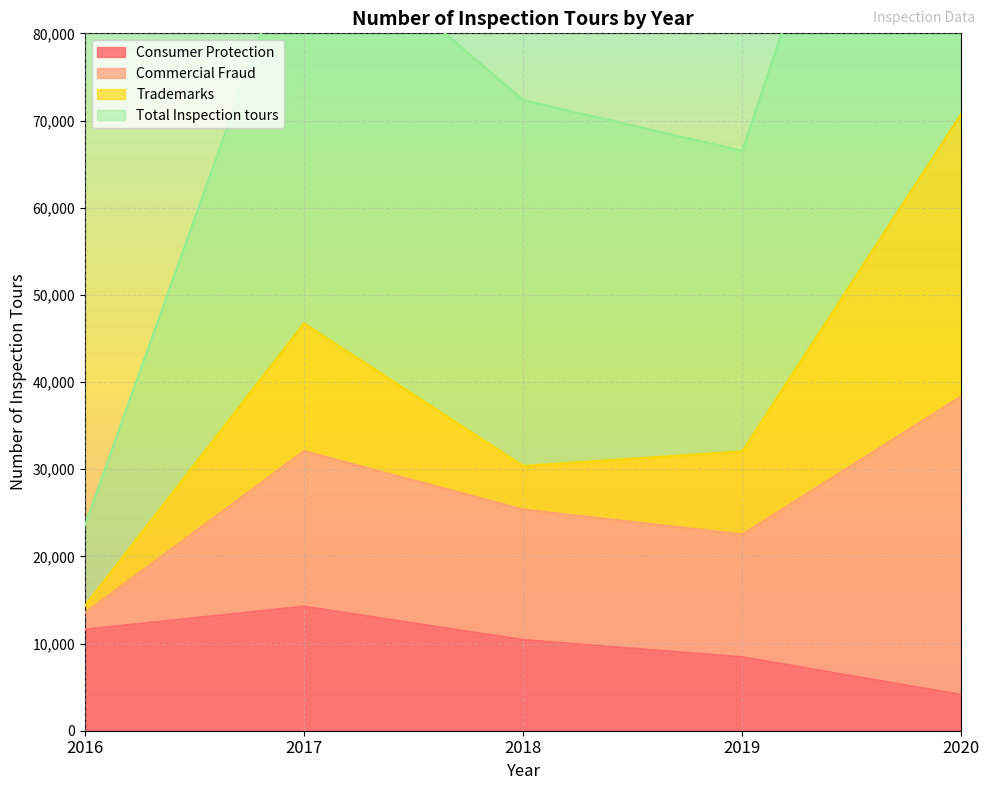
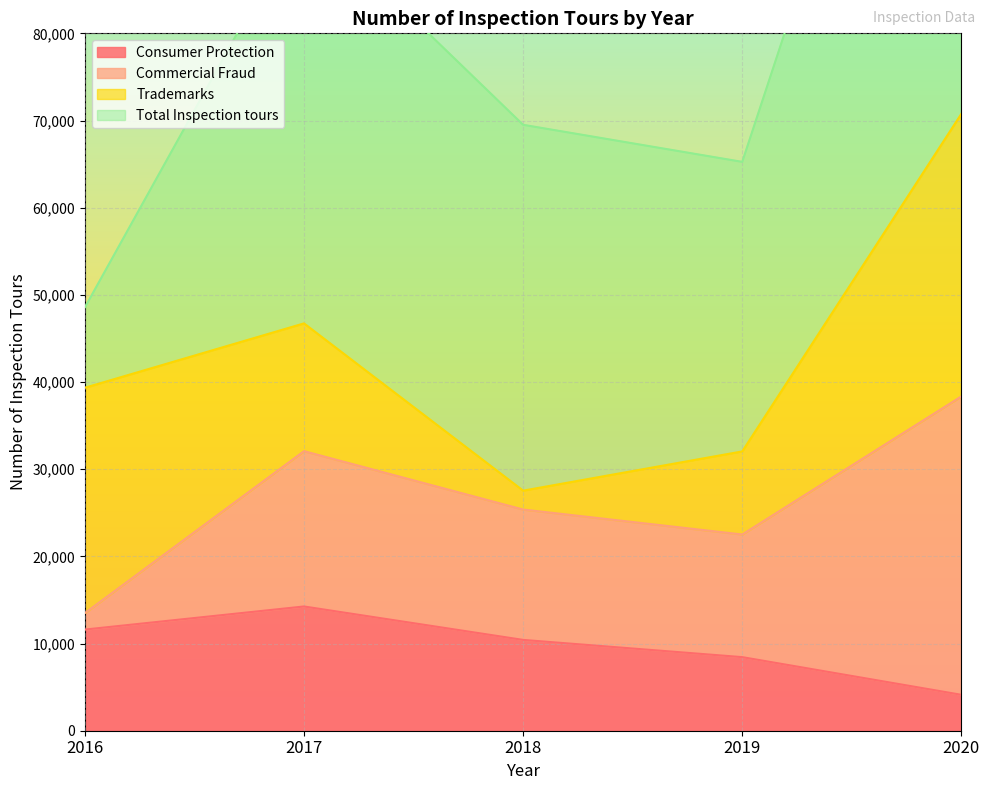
  {
    "Trademarks": {
-     "2016": "1,000",
+     "2016": "26,000",
      "2017": "15,000",
-     "2018": "5,000",
+     "2018": "2,000",
      "2019": "10,000",
      "2020": "32,000"
    },
    "Total Inspection tours": {
      "2016": "9,000",
      "2018": "42,000",
-     "2019": "34,000"
+     "2019": "33,000"
    }
  }
